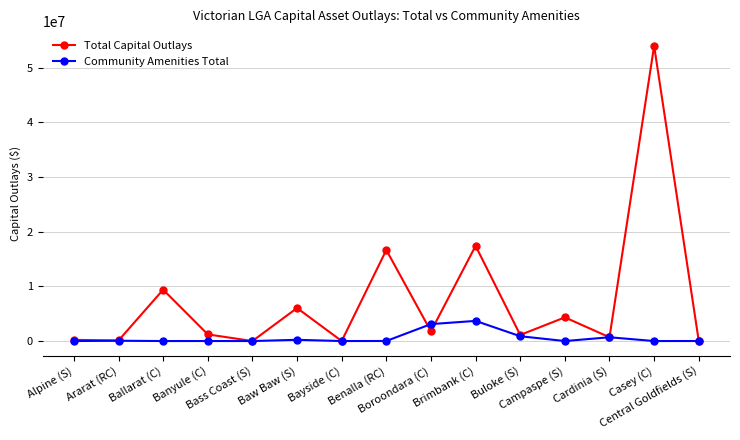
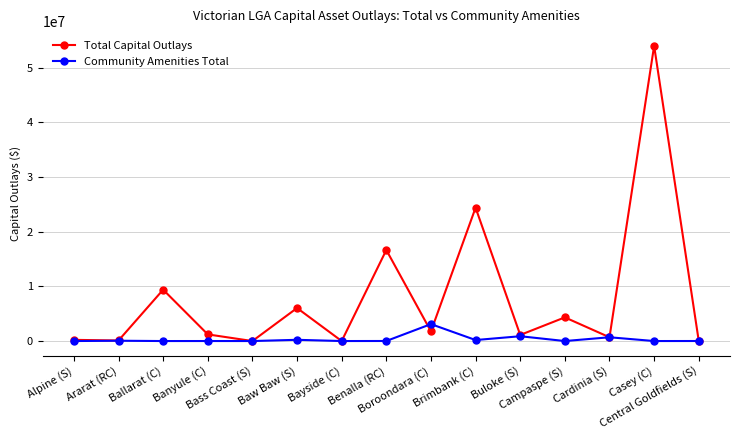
  {
    "Total Capital Outlays": {
      "Ballarat (C)": 9000000,
      "Banyule (C)": 1000000,
      "Baw Baw (S)": 6000000,
      "Benalla (RC)": 17000000,
      "Boroondara (C)": 2000000,
-     "Brimbank (C)": 17000000,
+     "Brimbank (C)": 24000000,
      "Campaspe (S)": 4000000,
      "Casey (C)": 54000000
    },
    "Community Amenities Total": {
      "Ballarat (C)": 0,
      "Banyule (C)": 0,
      "Baw Baw (S)": 0,
      "Benalla (RC)": 0,
      "Boroondara (C)": 3000000,
-     "Brimbank (C)": 4000000,
+     "Brimbank (C)": 0,
      "Campaspe (S)": 0,
      "Casey (C)": 0
    }
  }
